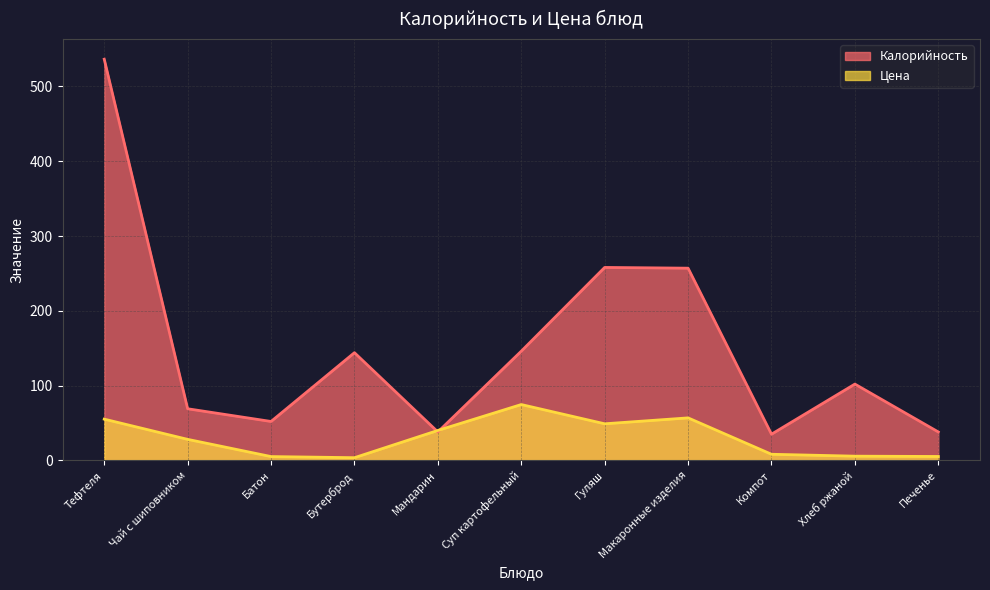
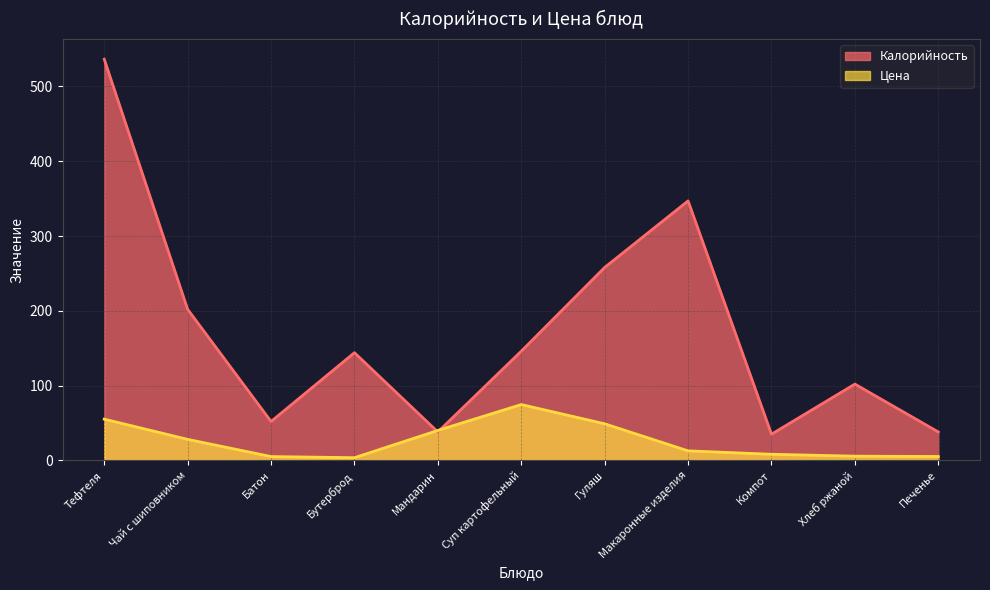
  {
    "Калорийность": {
      "Тефтеля": 540,
-     "Чай с шиповником": 70,
+     "Чай с шиповником": 200,
      "Батон": 50,
      "Бутерброд": 140,
      "Суп картофельный": 150,
      "Гуляш": 260,
-     "Макаронные изделия": 260,
+     "Макаронные изделия": 350,
      "Компот": 40,
      "Хлеб ржаной": 100,
      "Печенье": 40
    },
    "Цена": {
      "Тефтеля": 60,
      "Чай с шиповником": 30,
      "Батон": 10,
      "Бутерброд": 0,
      "Суп картофельный": 70,
      "Гуляш": 50,
-     "Макаронные изделия": 60,
+     "Макаронные изделия": 10,
      "Компот": 10,
      "Хлеб ржаной": 10,
      "Печенье": 10
    }
  }
